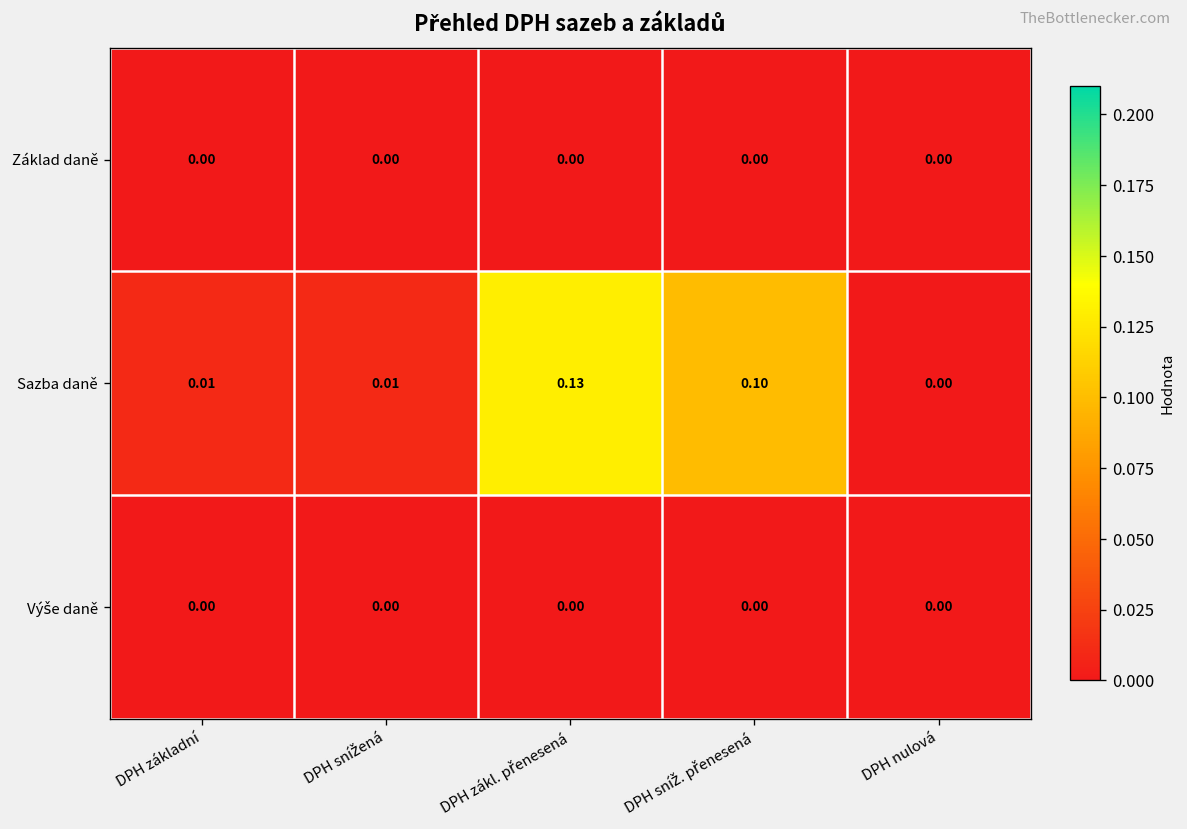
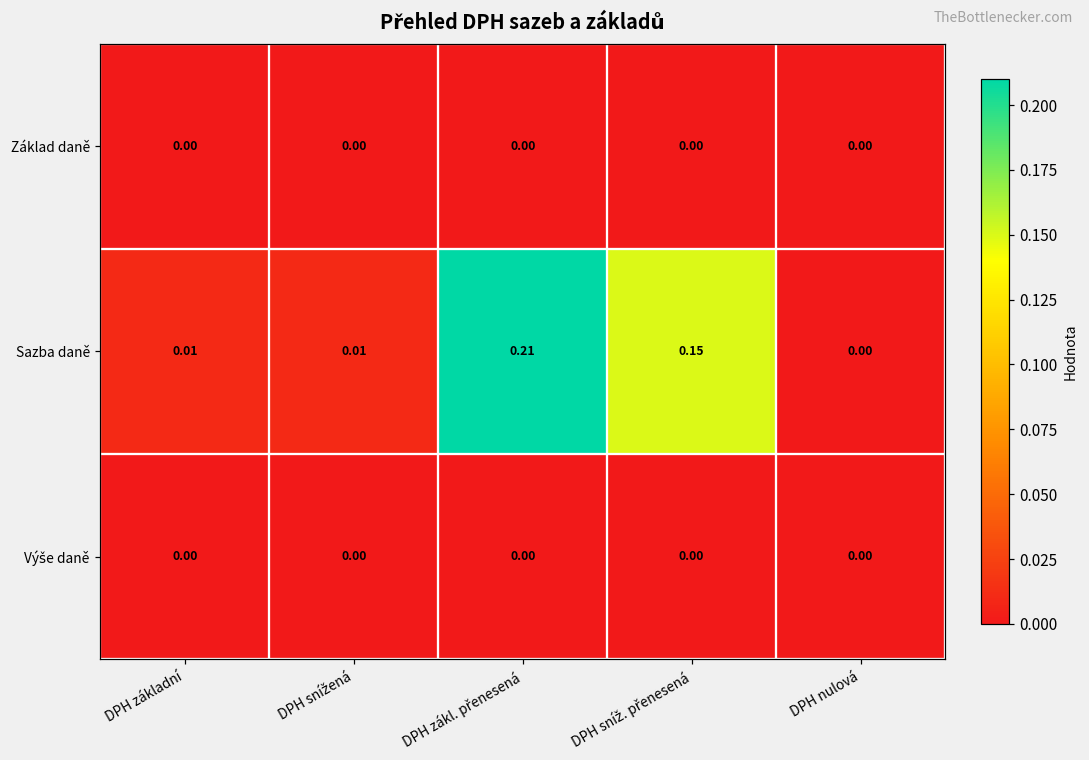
  {
    "Základ daně": {
      "DPH základní": 0.00,
      "DPH snížená": 0.00,
      "DPH zákl. přenesená": 0.00,
      "DPH sníž. přenesená": 0.00,
      "DPH nulová": 0.00
    },
    "Sazba daně": {
      "DPH základní": 0.01,
      "DPH snížená": 0.01,
-     "DPH zákl. přenesená": 0.13,
-     "DPH sníž. přenesená": 0.10,
+     "DPH zákl. přenesená": 0.21,
+     "DPH sníž. přenesená": 0.15,
      "DPH nulová": 0.00
    },
    "Výše daně": {
      "DPH základní": 0.00,
      "DPH snížená": 0.00,
      "DPH zákl. přenesená": 0.00,
      "DPH sníž. přenesená": 0.00,
      "DPH nulová": 0.00
    }
  }
